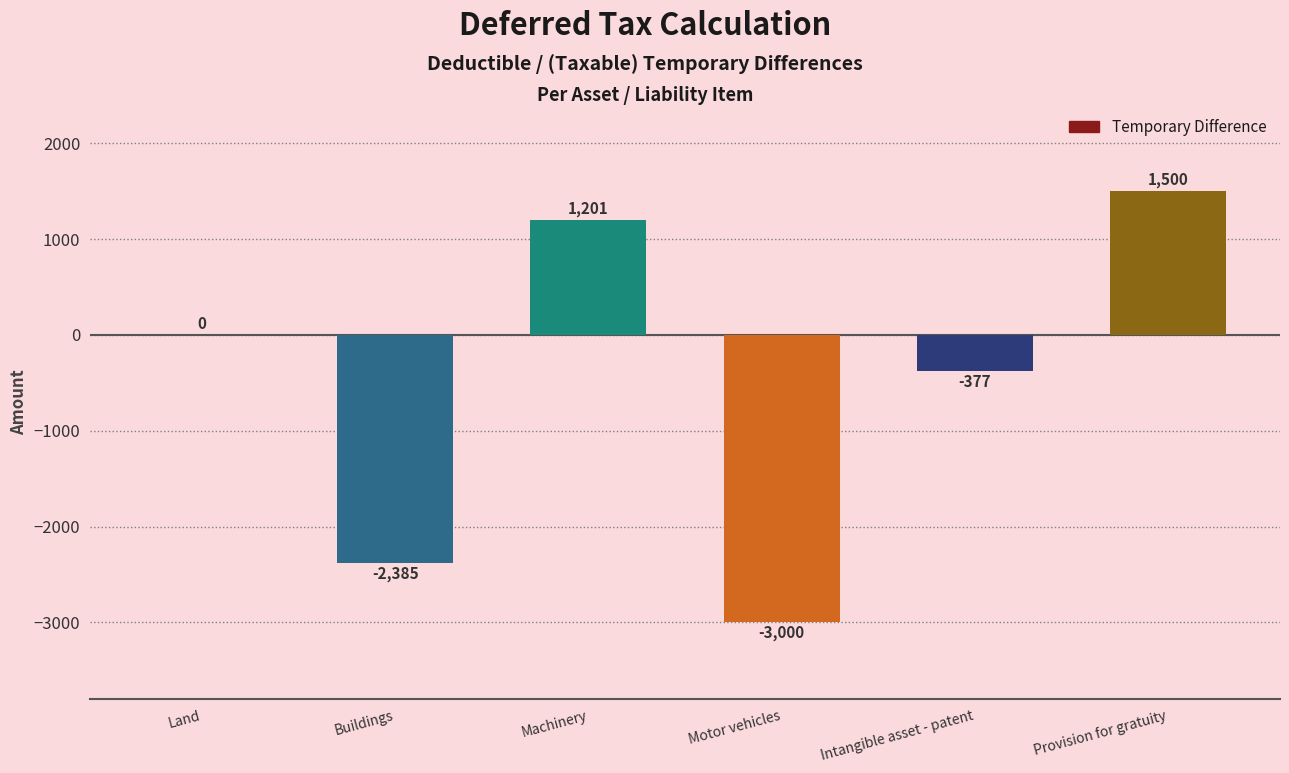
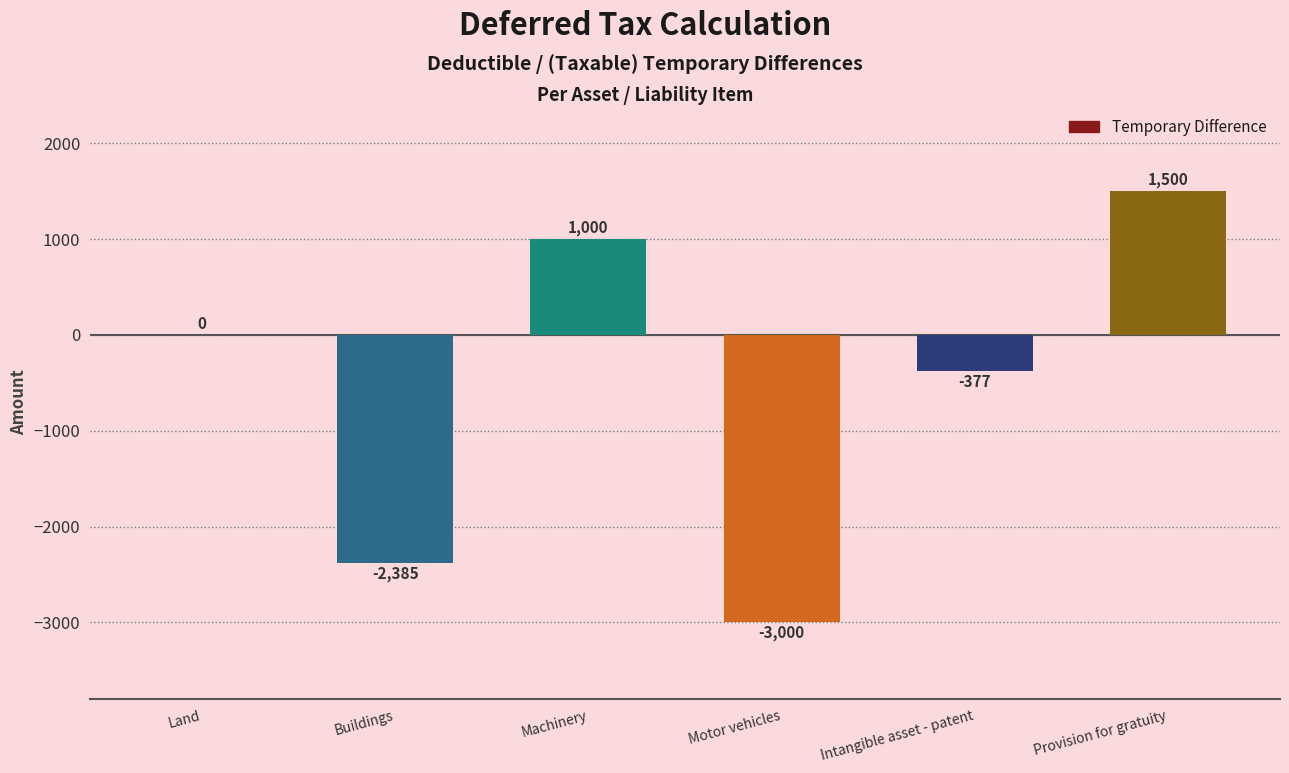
  {
    "Land": "0",
    "Buildings": "-2,385",
-   "Machinery": "1,201",
+   "Machinery": "1,000",
    "Motor vehicles": "-3,000",
    "Intangible asset - patent": "-377",
    "Provision for gratuity": "1,500"
  }
